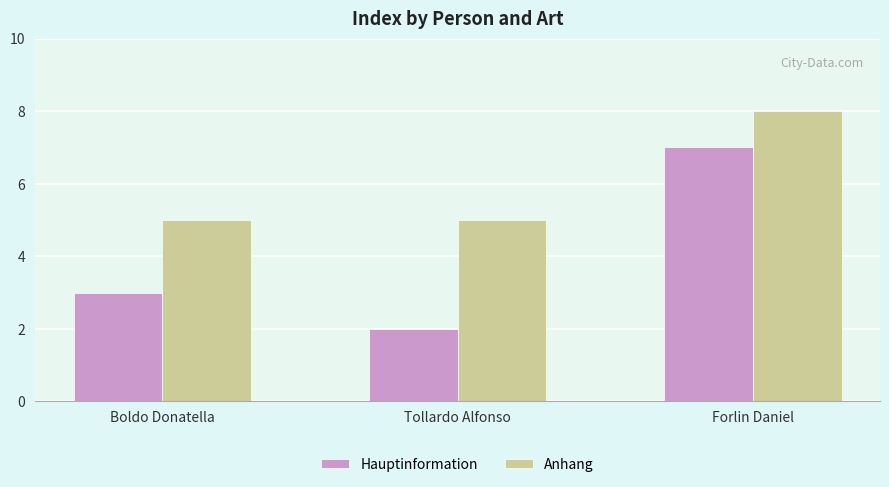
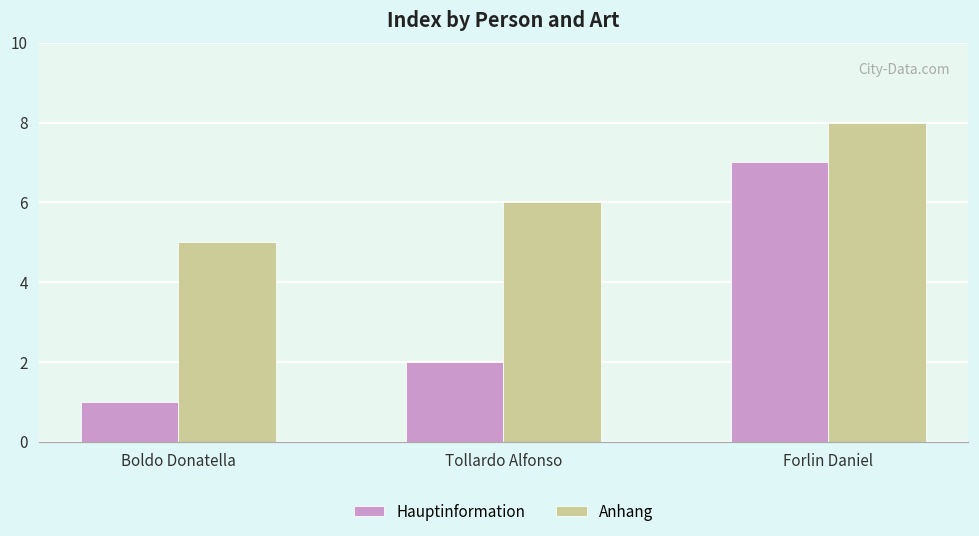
  {
    "Hauptinformation": {
-     "Boldo Donatella": 3,
+     "Boldo Donatella": 1,
      "Tollardo Alfonso": 2,
      "Forlin Daniel": 7
    },
    "Anhang": {
      "Boldo Donatella": 5,
-     "Tollardo Alfonso": 5,
+     "Tollardo Alfonso": 6,
      "Forlin Daniel": 8
    }
  }
